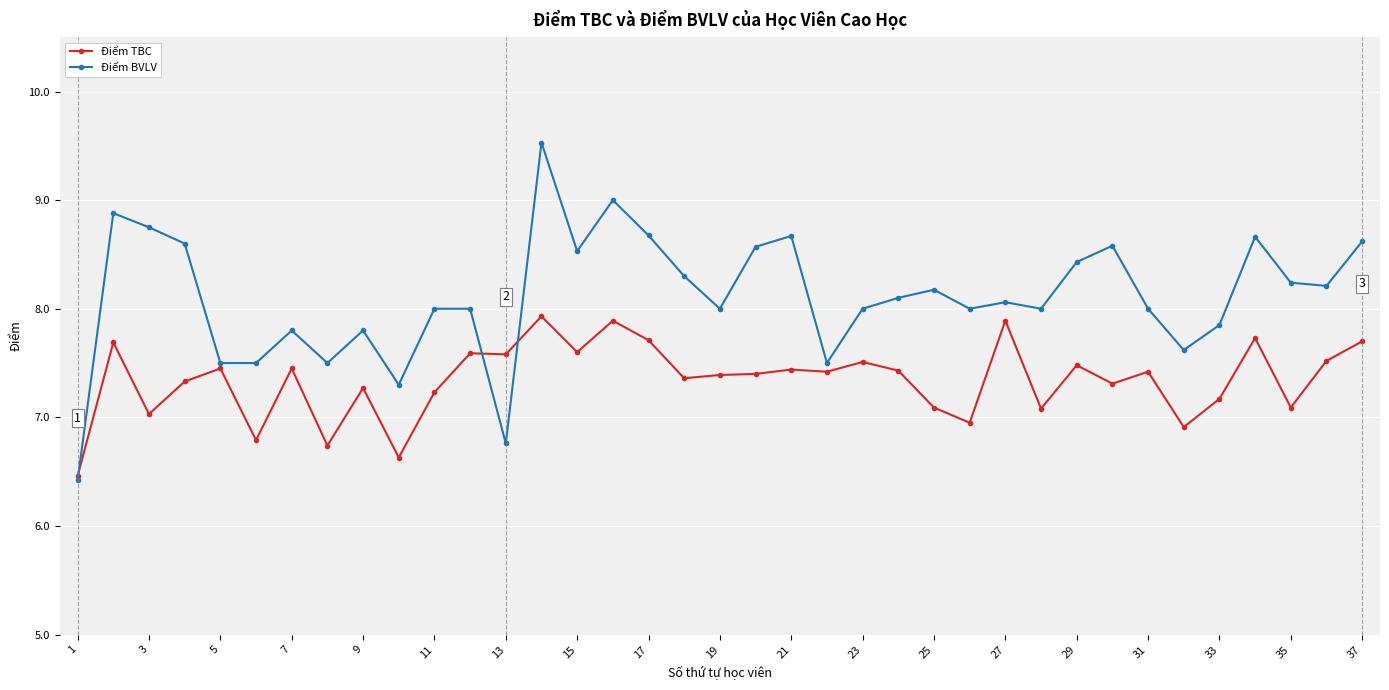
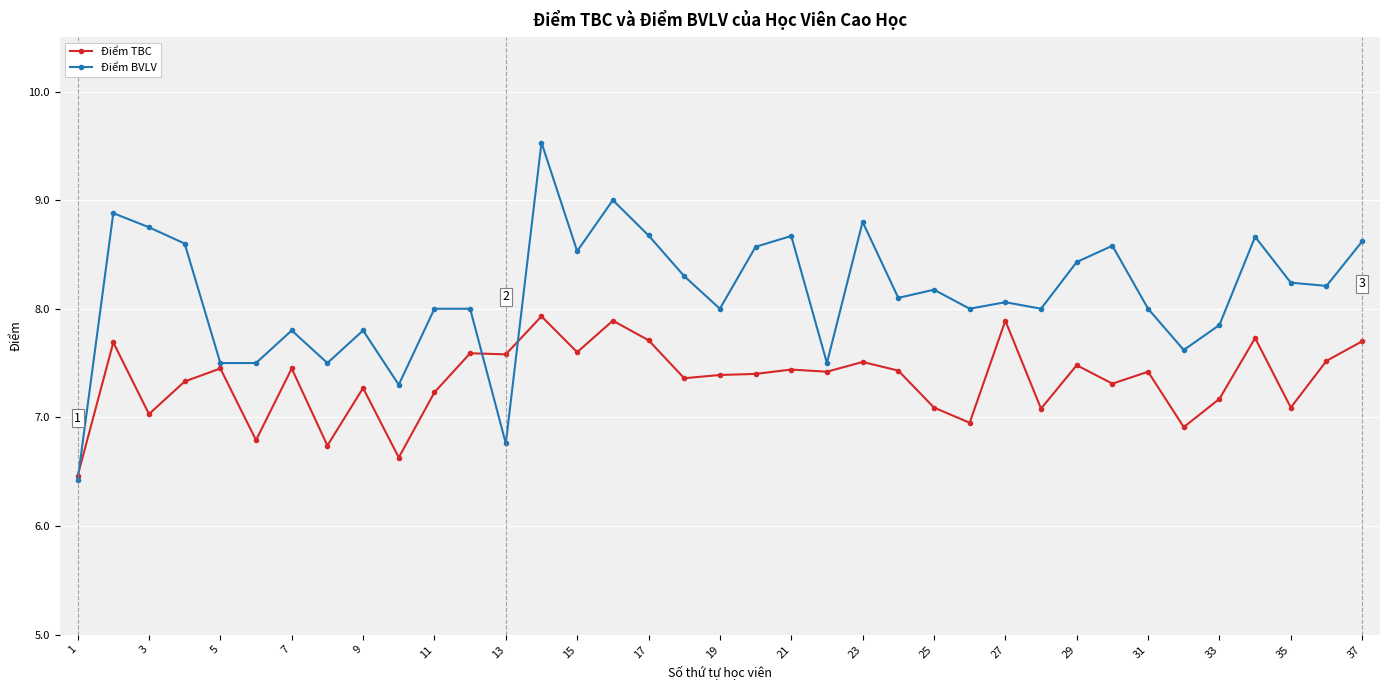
  {
    "Điểm TBC": {
      "1": 6.46,
      "3": 7.03,
      "5": 7.45,
      "7": 7.45,
      "9": 7.27,
      "11": 7.23,
      "13": 7.6,
      "15": 7.6,
      "17": 7.7,
      "19": 7.4,
      "21": 7.44,
      "23": 7.5,
      "25": 7.1,
      "27": 7.9,
      "29": 7.5,
      "31": 7.4,
      "33": 7.17,
      "35": 7.1,
      "37": 7.7
    },
    "Điểm BVLV": {
      "1": 6.4,
      "3": 8.75,
      "5": 7.5,
      "7": 7.8,
      "9": 7.8,
      "11": 8.0,
      "13": 6.76,
      "15": 8.53,
      "17": 8.68,
      "19": 8.0,
      "21": 8.67,
-     "23": 8.0,
+     "23": 8.8,
      "25": 8.18,
      "27": 8.06,
      "29": 8.43,
      "31": 8.0,
      "33": 7.85,
      "35": 8.24,
      "37": 8.6
    }
  }
